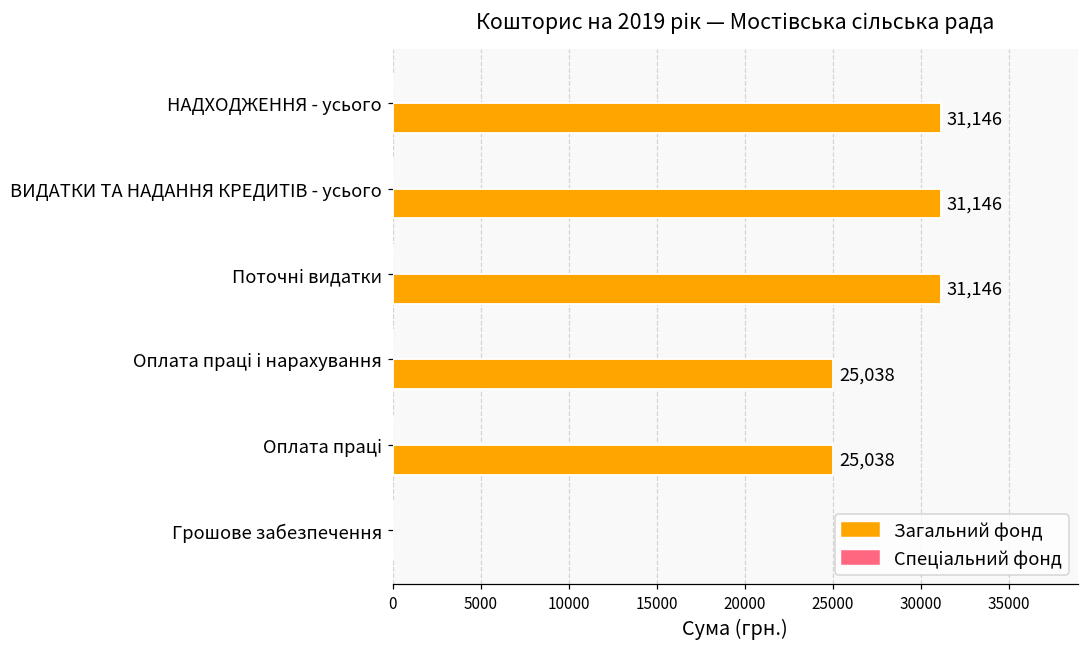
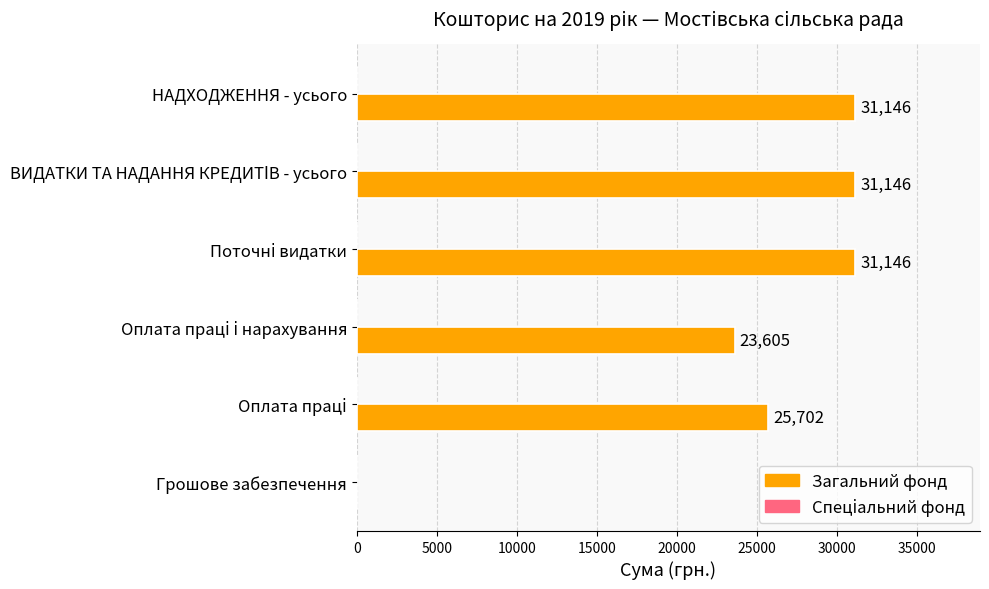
  {
    "Загальний фонд": {
      "НАДХОДЖЕННЯ - усього": "31,146",
      "ВИДАТКИ ТА НАДАННЯ КРЕДИТІВ - усього": "31,146",
      "Поточні видатки": "31,146",
-     "Оплата праці і нарахування": "25,038",
-     "Оплата праці": "25,038"
+     "Оплата праці і нарахування": "23,605",
+     "Оплата праці": "25,702"
    },
    "Спеціальний фонд": {
      "НАДХОДЖЕННЯ - усього": "0",
      "ВИДАТКИ ТА НАДАННЯ КРЕДИТІВ - усього": "0",
      "Поточні видатки": "0",
      "Оплата праці і нарахування": "0",
      "Оплата праці": "0",
      "Грошове забезпечення": "0"
    }
  }
